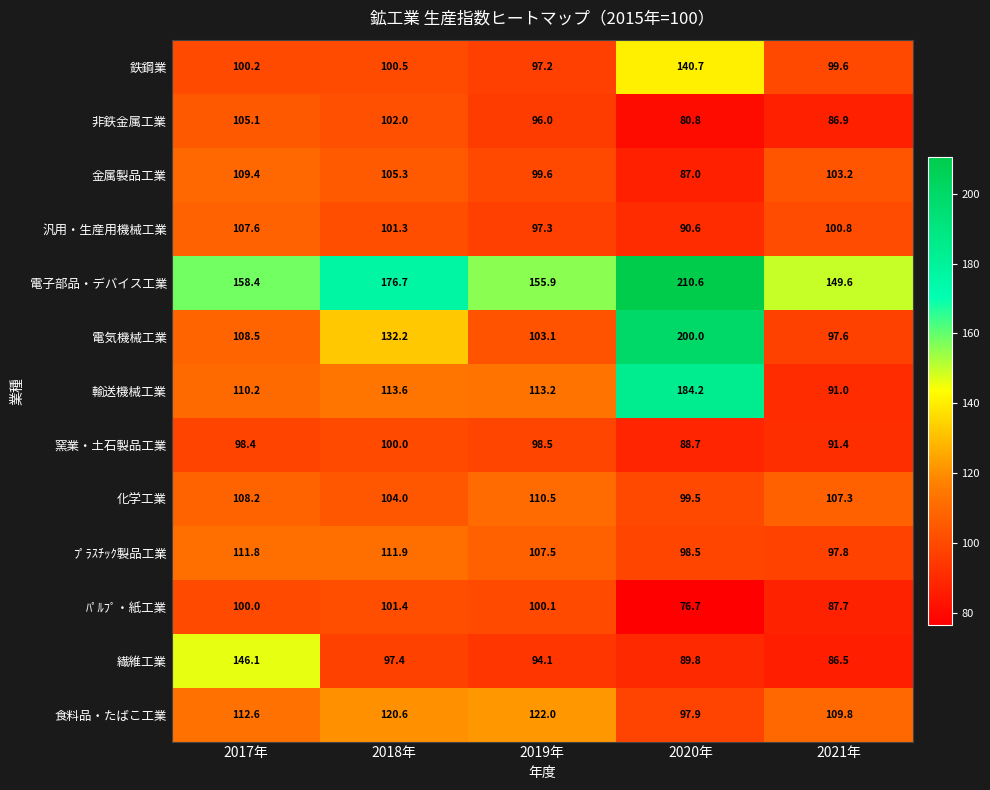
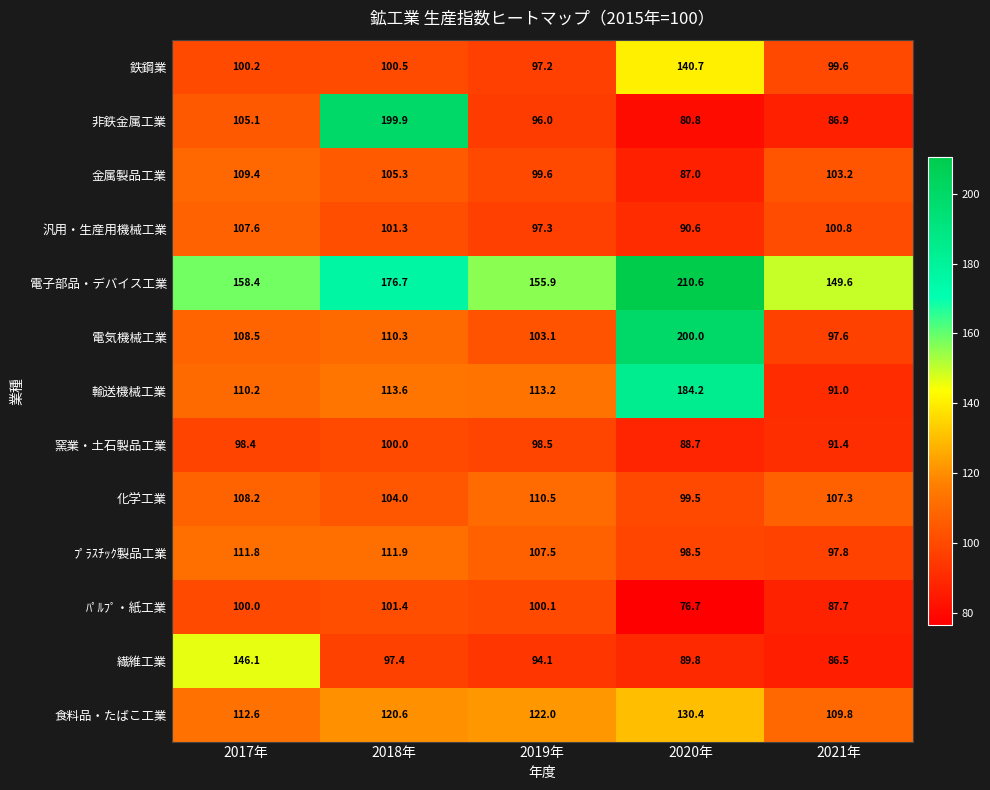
  {
    "鉄鋼業": {
      "2017年": 100.2,
      "2018年": 100.5,
      "2019年": 97.2,
      "2020年": 140.7,
      "2021年": 99.6
    },
    "非鉄金属工業": {
      "2017年": 105.1,
-     "2018年": 102.0,
+     "2018年": 199.9,
      "2019年": 96.0,
      "2020年": 80.8,
      "2021年": 86.9
    },
    "金属製品工業": {
      "2017年": 109.4,
      "2018年": 105.3,
      "2019年": 99.6,
      "2020年": 87.0,
      "2021年": 103.2
    },
    "汎用・生産用機械工業": {
      "2017年": 107.6,
      "2018年": 101.3,
      "2019年": 97.3,
      "2020年": 90.6,
      "2021年": 100.8
    },
    "電子部品・デバイス工業": {
      "2017年": 158.4,
      "2018年": 176.7,
      "2019年": 155.9,
      "2020年": 210.6,
      "2021年": 149.6
    },
    "電気機械工業": {
      "2017年": 108.5,
-     "2018年": 132.2,
+     "2018年": 110.3,
      "2019年": 103.1,
      "2020年": 200.0,
      "2021年": 97.6
    },
    "輸送機械工業": {
      "2017年": 110.2,
      "2018年": 113.6,
      "2019年": 113.2,
      "2020年": 184.2,
      "2021年": 91.0
    },
    "窯業・土石製品工業": {
      "2017年": 98.4,
      "2018年": 100.0,
      "2019年": 98.5,
      "2020年": 88.7,
      "2021年": 91.4
    },
    "化学工業": {
      "2017年": 108.2,
      "2018年": 104.0,
      "2019年": 110.5,
      "2020年": 99.5,
      "2021年": 107.3
    },
    "ﾌﾟﾗｽﾁｯｸ製品工業": {
      "2017年": 111.8,
      "2018年": 111.9,
      "2019年": 107.5,
      "2020年": 98.5,
      "2021年": 97.8
    },
    "ﾊﾟﾙﾌﾟ・紙工業": {
      "2017年": 100.0,
      "2018年": 101.4,
      "2019年": 100.1,
      "2020年": 76.7,
      "2021年": 87.7
    },
    "繊維工業": {
      "2017年": 146.1,
      "2018年": 97.4,
      "2019年": 94.1,
      "2020年": 89.8,
      "2021年": 86.5
    },
    "食料品・たばこ工業": {
      "2017年": 112.6,
      "2018年": 120.6,
      "2019年": 122.0,
-     "2020年": 97.9,
+     "2020年": 130.4,
      "2021年": 109.8
    }
  }
